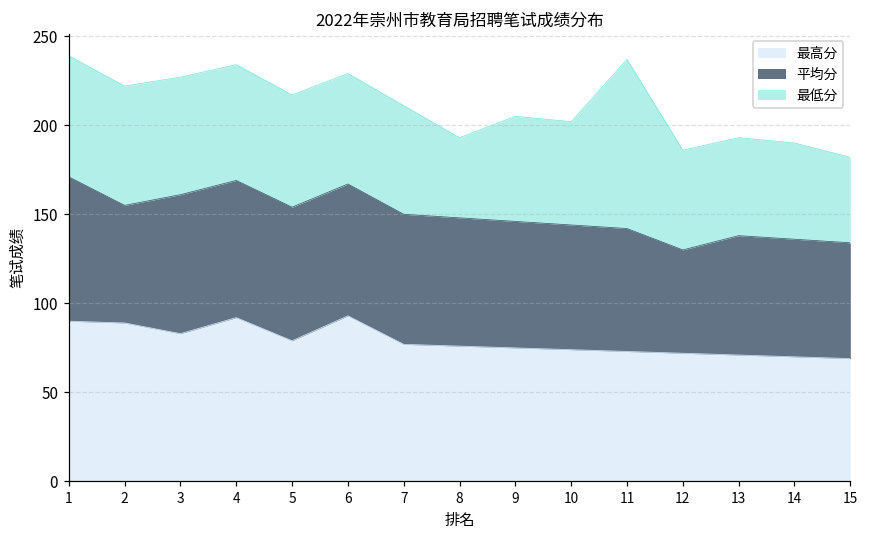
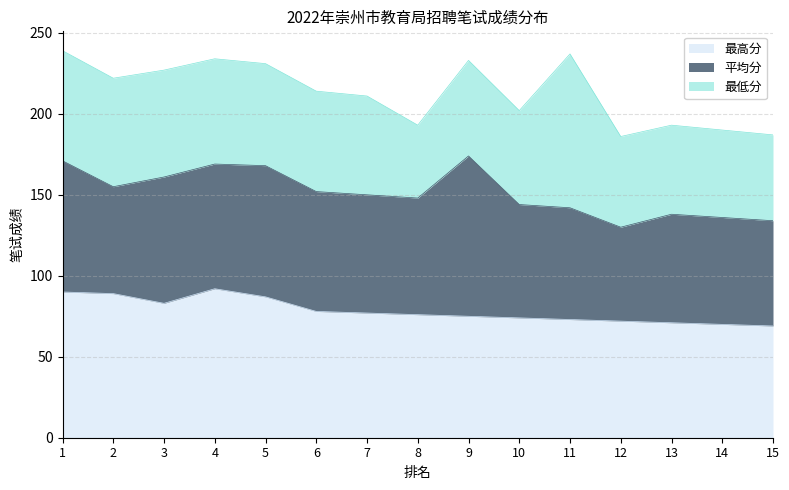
  {
    "最高分": {
      "1": 90,
      "2": 89,
      "3": 83,
      "4": 92,
-     "5": 79,
-     "6": 93,
+     "5": 87,
+     "6": 78,
      "7": 77,
      "8": 76,
      "9": 75,
      "10": 74,
      "11": 73,
      "12": 72,
      "13": 71,
      "14": 70,
      "15": 69
    },
    "平均分": {
      "1": 81,
      "2": 66,
      "3": 78,
      "4": 77,
-     "5": 75,
+     "5": 81,
      "6": 74,
      "7": 73,
      "8": 72,
-     "9": 71,
+     "9": 99,
      "10": 70,
      "11": 69,
      "12": 58,
      "13": 67,
      "14": 66,
      "15": 65
    },
    "最低分": {
      "1": 68,
      "2": 67,
      "3": 66,
      "4": 65,
      "5": 63,
      "6": 62,
      "7": 61,
      "8": 45,
      "9": 59,
      "10": 58,
      "11": 95,
      "12": 56,
      "13": 55,
      "14": 54,
-     "15": 48
+     "15": 53
    }
  }
